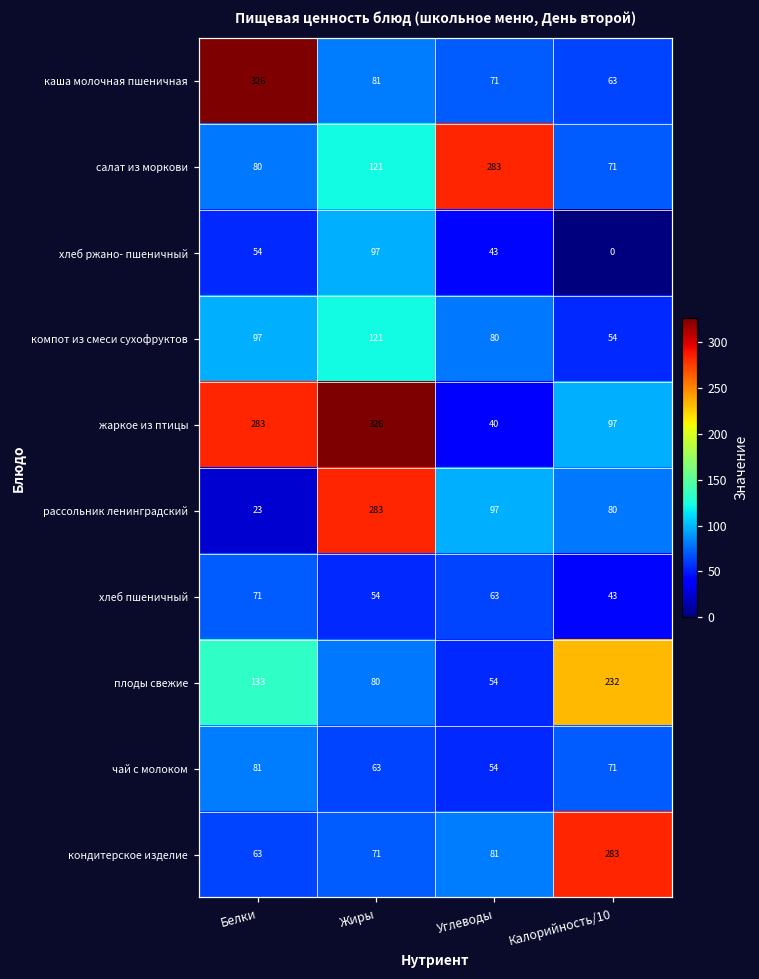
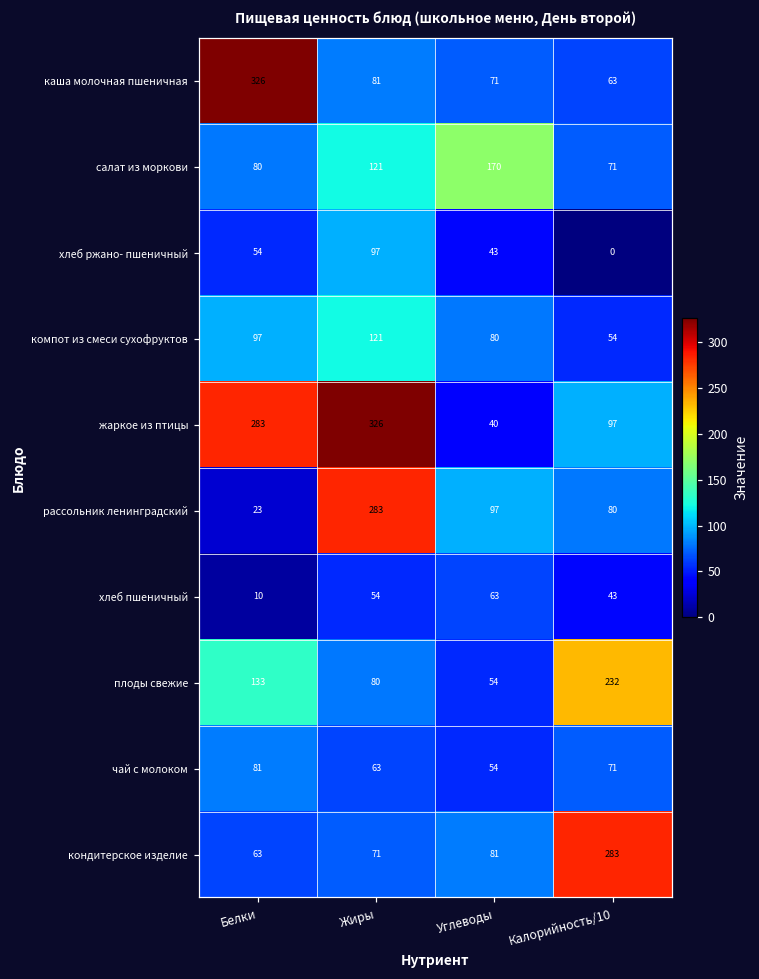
  {
    "каша молочная пшеничная": {
      "Белки": 326,
      "Жиры": 81,
      "Углеводы": 71,
      "Калорийность/10": 63
    },
    "салат из моркови": {
      "Белки": 80,
      "Жиры": 121,
-     "Углеводы": 283,
+     "Углеводы": 170,
      "Калорийность/10": 71
    },
    "хлеб ржано- пшеничный": {
      "Белки": 54,
      "Жиры": 97,
      "Углеводы": 43,
      "Калорийность/10": 0
    },
    "компот из смеси сухофруктов": {
      "Белки": 97,
      "Жиры": 121,
      "Углеводы": 80,
      "Калорийность/10": 54
    },
    "жаркое из птицы": {
      "Белки": 283,
      "Жиры": 326,
      "Углеводы": 40,
      "Калорийность/10": 97
    },
    "рассольник ленинградский": {
      "Белки": 23,
      "Жиры": 283,
      "Углеводы": 97,
      "Калорийность/10": 80
    },
    "хлеб пшеничный": {
-     "Белки": 71,
+     "Белки": 10,
      "Жиры": 54,
      "Углеводы": 63,
      "Калорийность/10": 43
    },
    "плоды свежие": {
      "Белки": 133,
      "Жиры": 80,
      "Углеводы": 54,
      "Калорийность/10": 232
    },
    "чай с молоком": {
      "Белки": 81,
      "Жиры": 63,
      "Углеводы": 54,
      "Калорийность/10": 71
    },
    "кондитерское изделие": {
      "Белки": 63,
      "Жиры": 71,
      "Углеводы": 81,
      "Калорийность/10": 283
    }
  }
